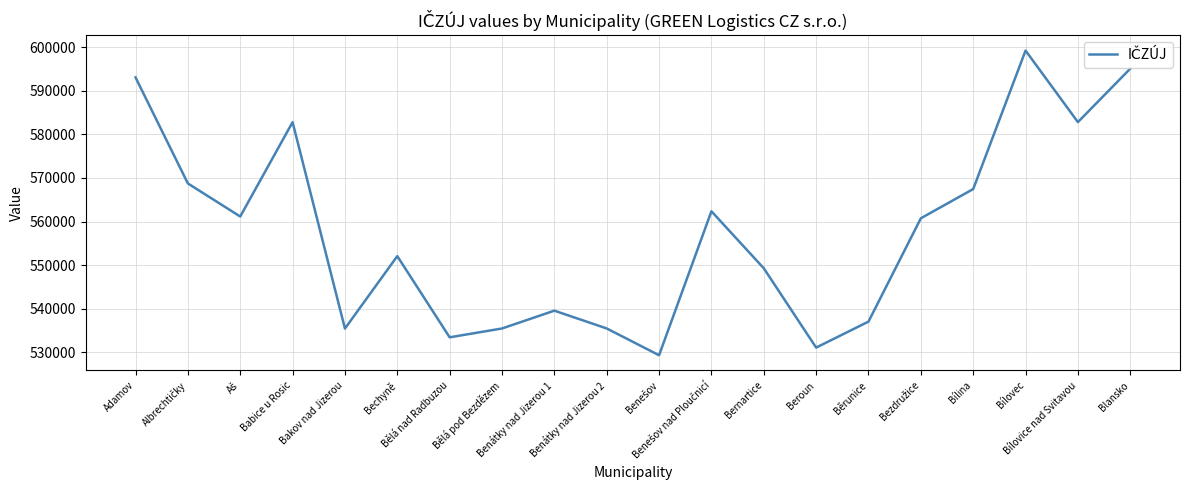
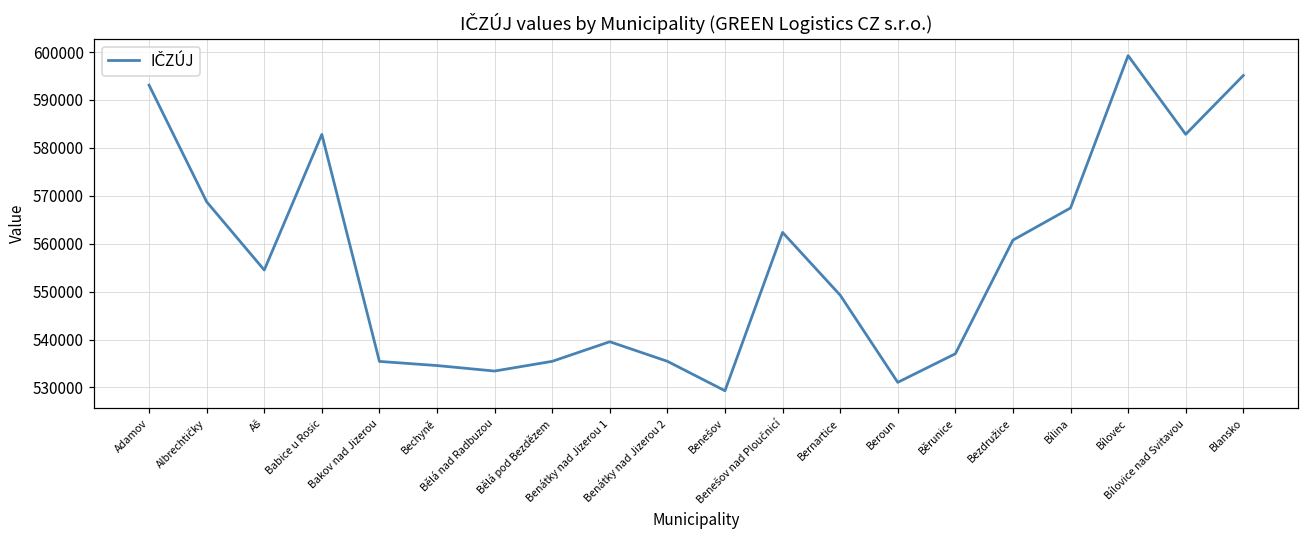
  {
    "Adamov": 593000,
    "Albrechtičky": 569000,
-   "Aš": 561000,
+   "Aš": 554000,
    "Babice u Rosic": 583000,
    "Bakov nad Jizerou": 535000,
-   "Bechyně": 552000,
+   "Bechyně": 535000,
    "Bělá nad Radbuzou": 533000,
    "Bělá pod Bezdězem": 535000,
    "Benátky nad Jizerou 1": 540000,
    "Benátky nad Jizerou 2": 535000,
    "Benešov": 529000,
    "Benešov nad Ploučnicí": 562000,
    "Bernartice": 549000,
    "Beroun": 531000,
    "Běrunice": 537000,
    "Bezdružice": 561000,
    "Bílina": 567000,
    "Bílovec": 599000,
    "Bílovice nad Svitavou": 583000,
    "Blansko": 595000
  }
